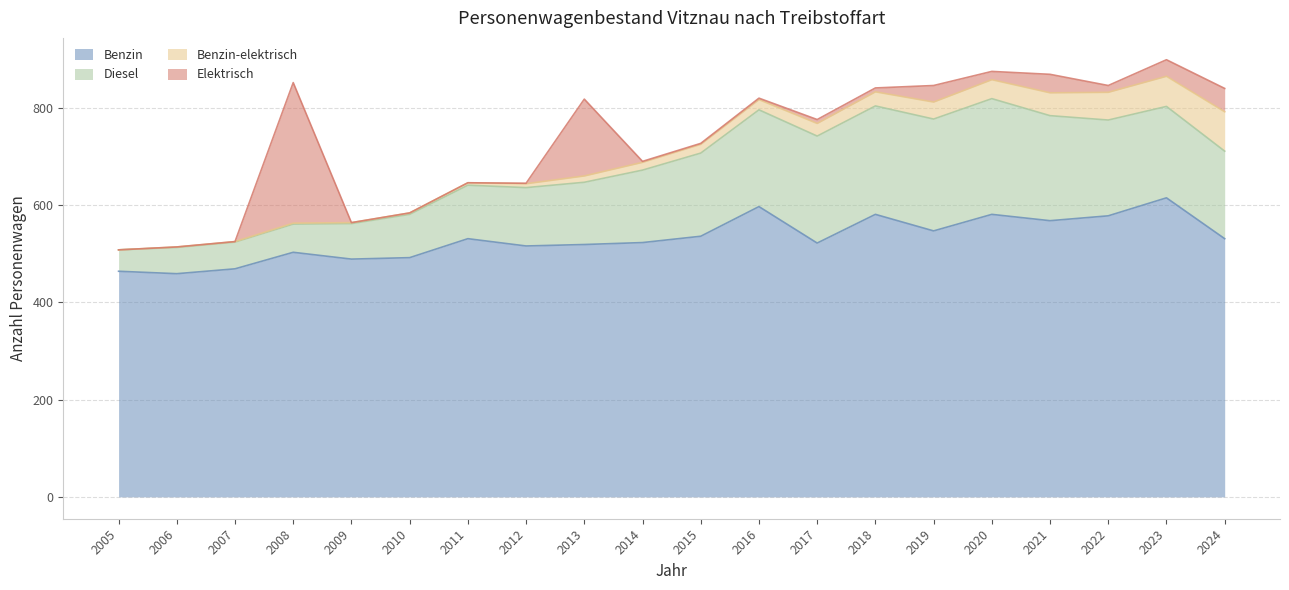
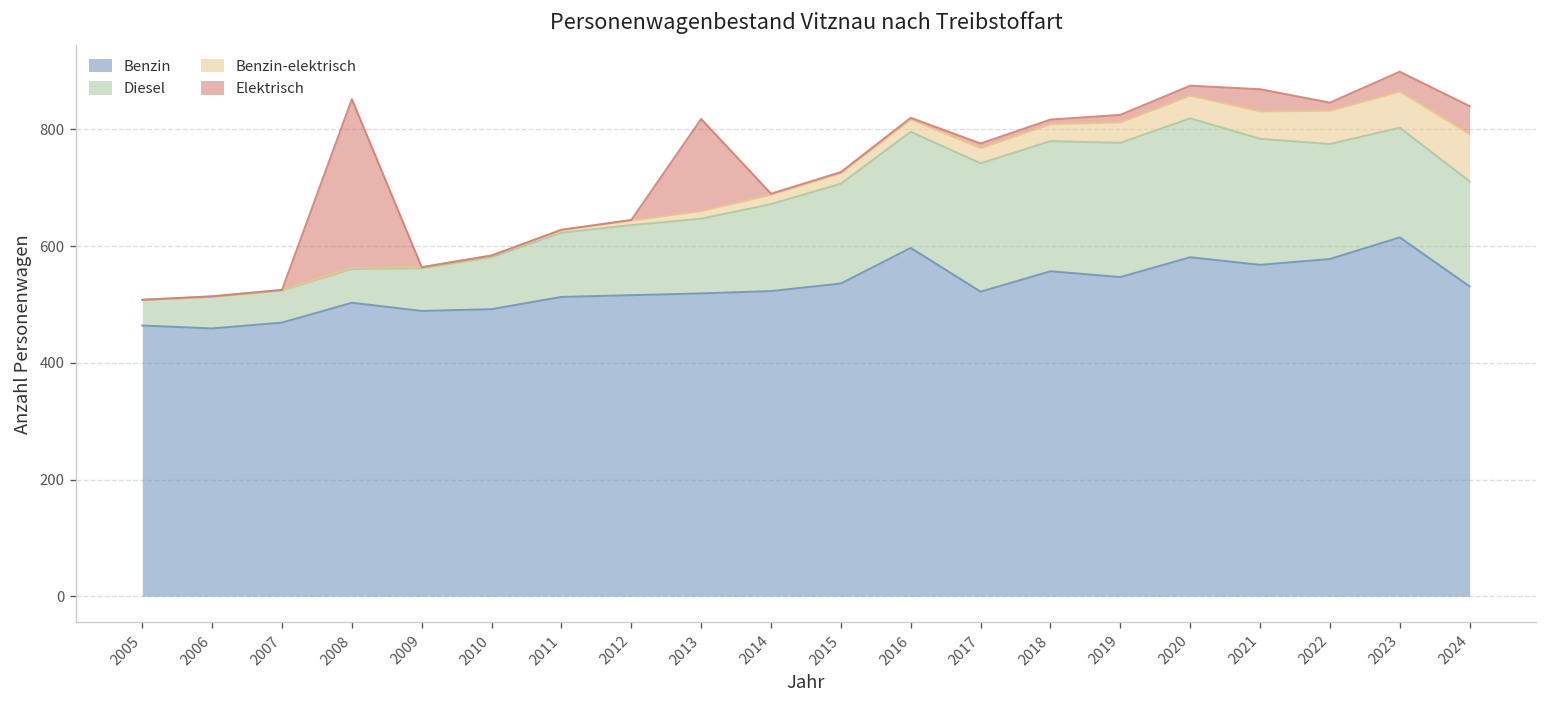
  {
    "Benzin": {
      "2005": 460,
      "2006": 460,
      "2007": 470,
      "2008": 500,
      "2009": 490,
      "2010": 490,
-     "2011": 530,
+     "2011": 510,
      "2012": 520,
      "2013": 520,
      "2014": 520,
      "2015": 540,
      "2016": 600,
      "2017": 520,
-     "2018": 580,
+     "2018": 560,
      "2019": 550,
      "2020": 580,
      "2021": 570,
      "2022": 580,
      "2023": 620,
      "2024": 530
    },
    "Elektrisch": {
      "2008": 290,
      "2013": 160,
      "2017": 10,
      "2018": 10,
-     "2019": 30,
+     "2019": 10,
      "2020": 20,
      "2021": 40,
      "2022": 10,
      "2023": 30,
      "2024": 50
    }
  }
